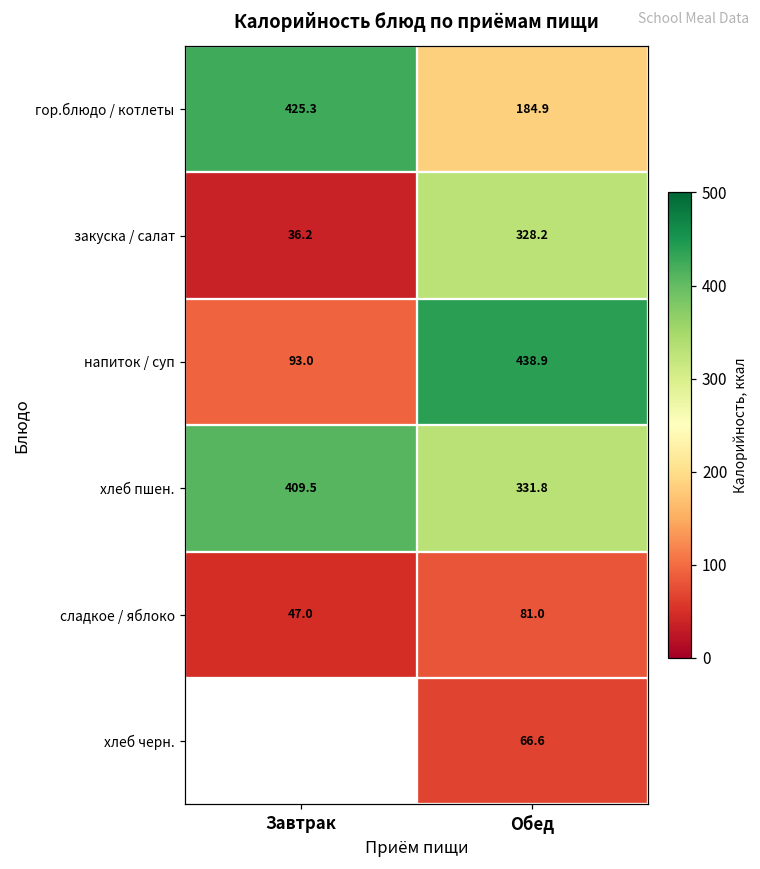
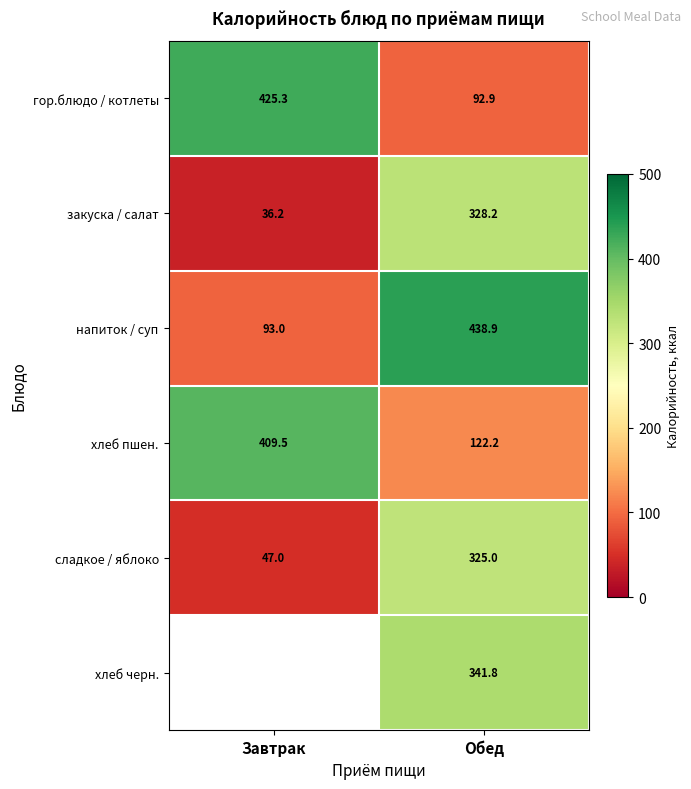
  {
    "гор.блюдо / котлеты": {
      "Завтрак": 425.3,
-     "Обед": 184.9
+     "Обед": 92.9
    },
    "закуска / салат": {
      "Завтрак": 36.2,
      "Обед": 328.2
    },
    "напиток / суп": {
      "Завтрак": 93.0,
      "Обед": 438.9
    },
    "хлеб пшен.": {
      "Завтрак": 409.5,
-     "Обед": 331.8
+     "Обед": 122.2
    },
    "сладкое / яблоко": {
      "Завтрак": 47.0,
-     "Обед": 81.0
+     "Обед": 325.0
    },
    "хлеб черн.": {
-     "Обед": 66.6
+     "Обед": 341.8
    }
  }
